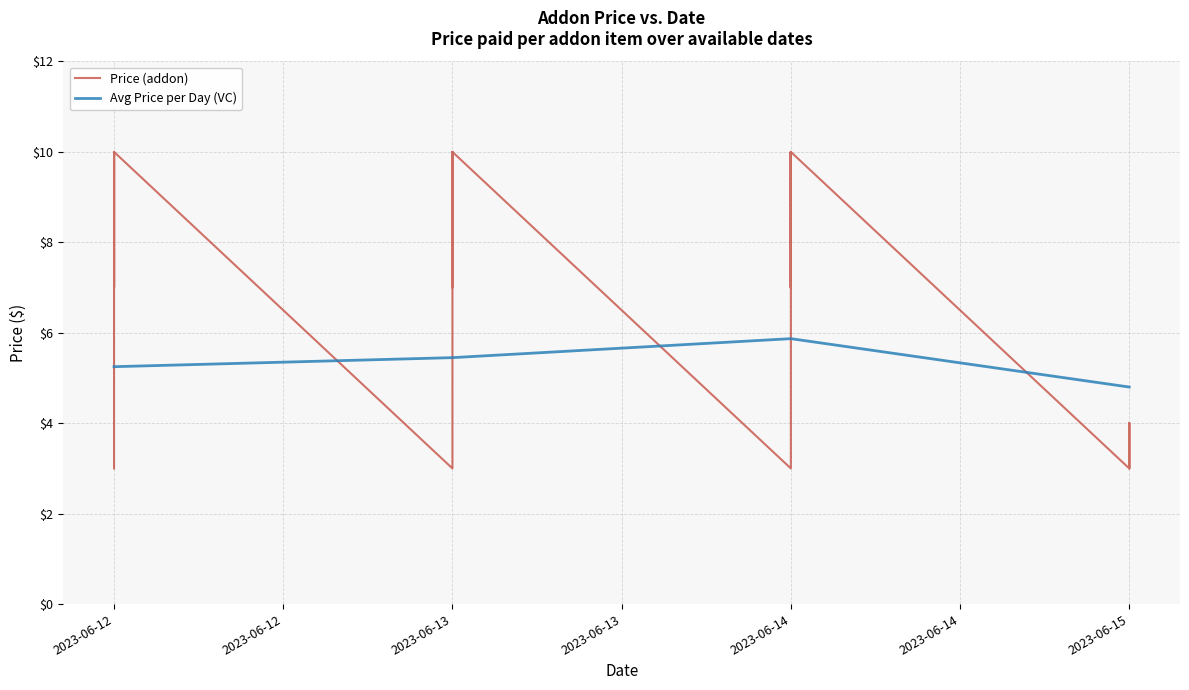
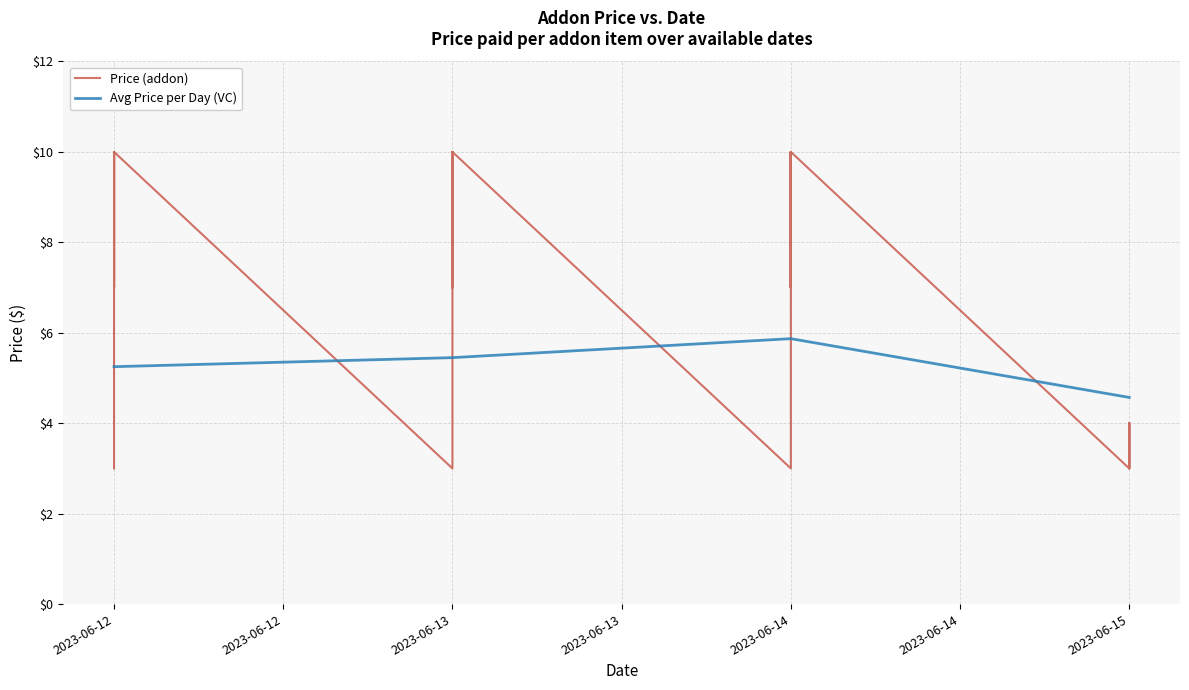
  {
    "Avg Price per Day (VC)": {
      "2023-06-12": "$5.3",
      "2023-06-13": "$5.5",
      "2023-06-14": "$5.9",
-     "2023-06-15": "$4.8"
+     "2023-06-15": "$4.6"
    }
  }
